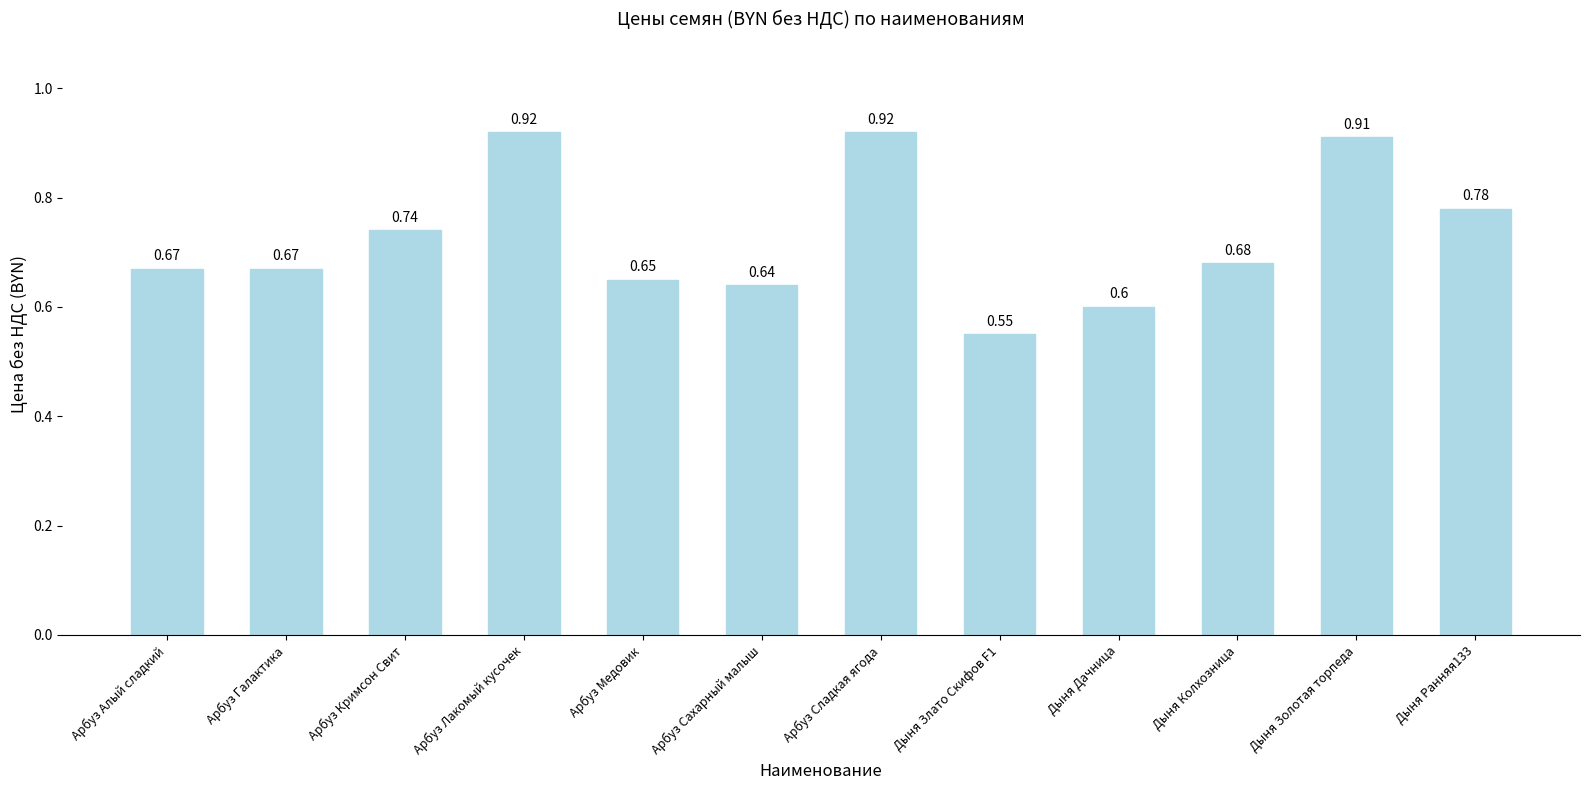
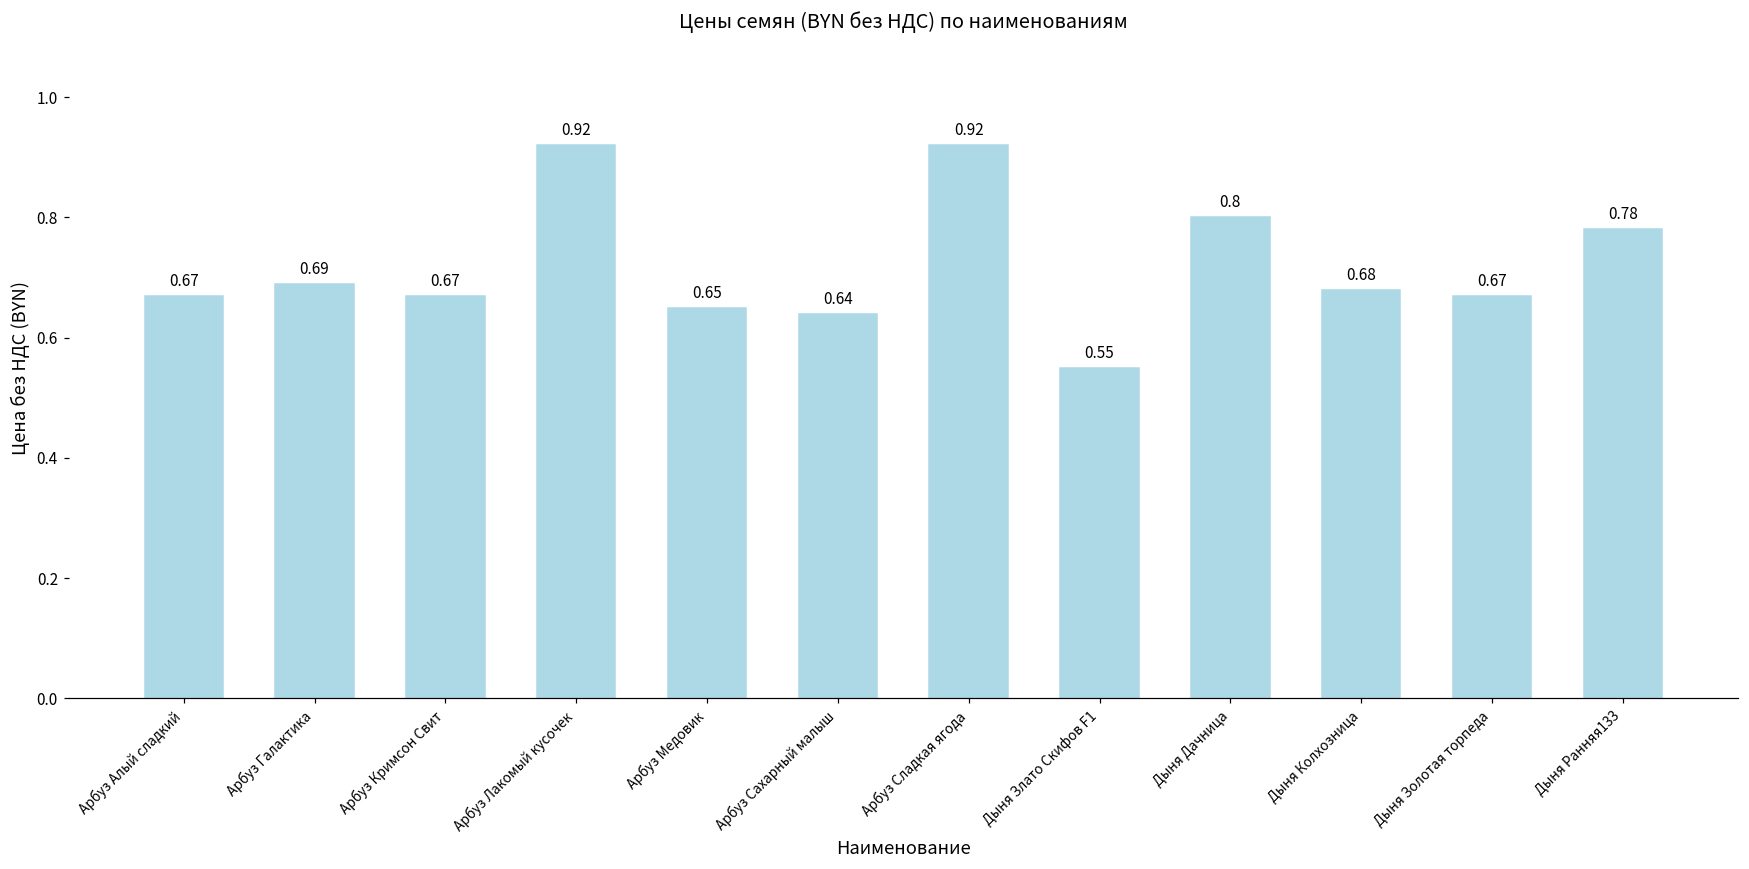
  {
    "Арбуз Алый сладкий": 0.67,
-   "Арбуз Галактика": 0.67,
-   "Арбуз Кримсон Свит": 0.74,
+   "Арбуз Галактика": 0.69,
+   "Арбуз Кримсон Свит": 0.67,
    "Арбуз Лакомый кусочек": 0.92,
    "Арбуз Медовик": 0.65,
    "Арбуз Сахарный малыш": 0.64,
    "Арбуз Сладкая ягода": 0.92,
    "Дыня Злато Скифов F1": 0.55,
-   "Дыня Дачница": 0.6,
+   "Дыня Дачница": 0.8,
    "Дыня Колхозница": 0.68,
-   "Дыня Золотая торпеда": 0.91,
+   "Дыня Золотая торпеда": 0.67,
    "Дыня Ранняя133": 0.78
  }
